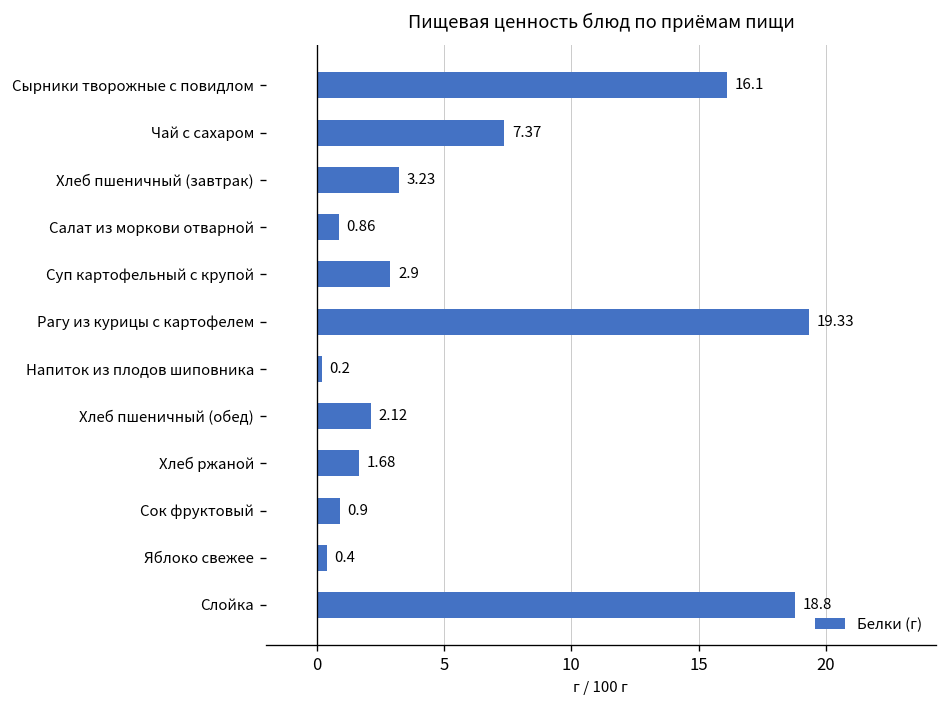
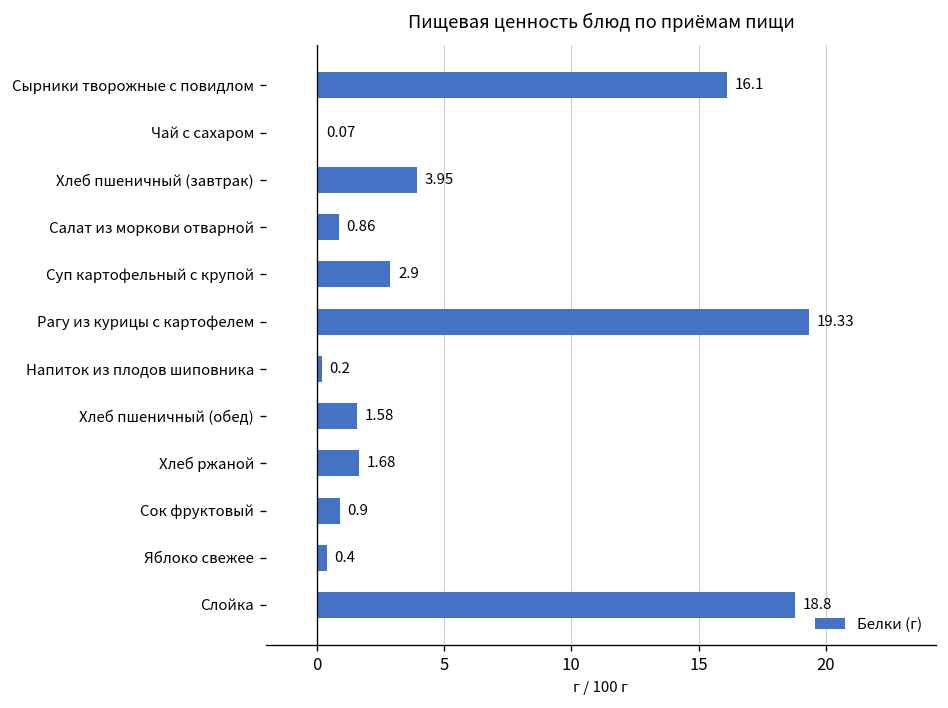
  {
    "Сырники творожные с повидлом": 16.1,
-   "Чай с сахаром": 7.37,
-   "Хлеб пшеничный (завтрак)": 3.23,
+   "Чай с сахаром": 0.07,
+   "Хлеб пшеничный (завтрак)": 3.95,
    "Салат из моркови отварной": 0.86,
    "Суп картофельный с крупой": 2.9,
    "Рагу из курицы с картофелем": 19.33,
    "Напиток из плодов шиповника": 0.2,
-   "Хлеб пшеничный (обед)": 2.12,
+   "Хлеб пшеничный (обед)": 1.58,
    "Хлеб ржаной": 1.68,
    "Сок фруктовый": 0.9,
    "Яблоко свежее": 0.4,
    "Слойка": 18.8
  }
